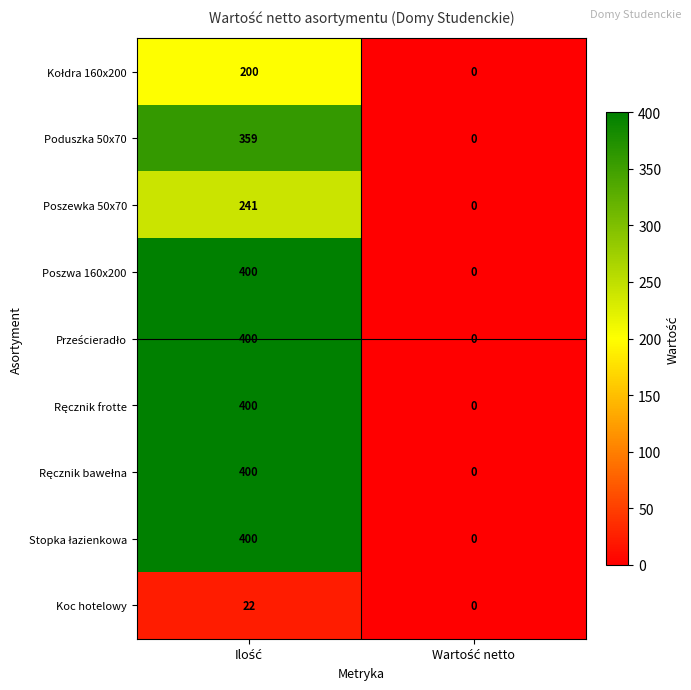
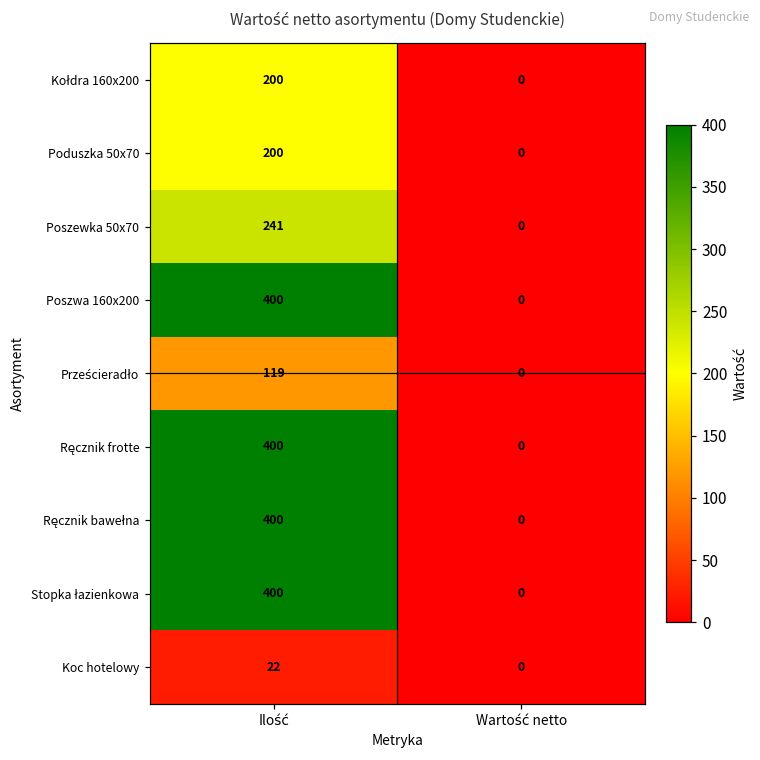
  {
    "Kołdra 160x200": {
      "Ilość": 200,
      "Wartość netto": 0
    },
    "Poduszka 50x70": {
-     "Ilość": 359,
+     "Ilość": 200,
      "Wartość netto": 0
    },
    "Poszewka 50x70": {
      "Ilość": 241,
      "Wartość netto": 0
    },
    "Poszwa 160x200": {
      "Ilość": 400,
      "Wartość netto": 0
    },
    "Prześcieradło": {
-     "Ilość": 400,
+     "Ilość": 119,
      "Wartość netto": 0
    },
    "Ręcznik frotte": {
      "Ilość": 400,
      "Wartość netto": 0
    },
    "Ręcznik bawełna": {
      "Ilość": 400,
      "Wartość netto": 0
    },
    "Stopka łazienkowa": {
      "Ilość": 400,
      "Wartość netto": 0
    },
    "Koc hotelowy": {
      "Ilość": 22,
      "Wartość netto": 0
    }
  }
